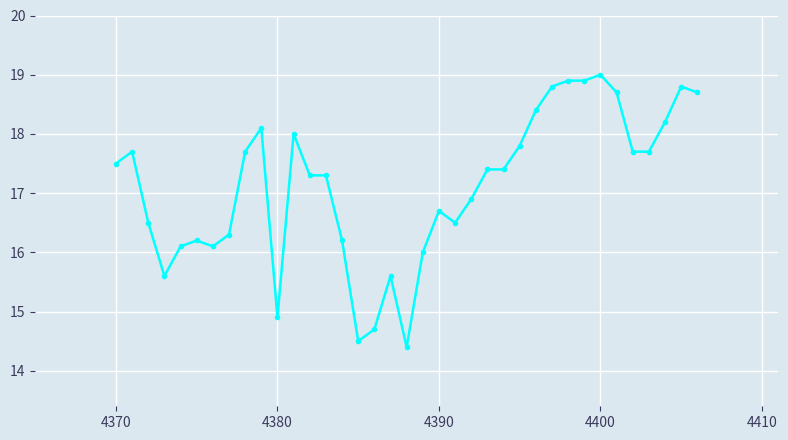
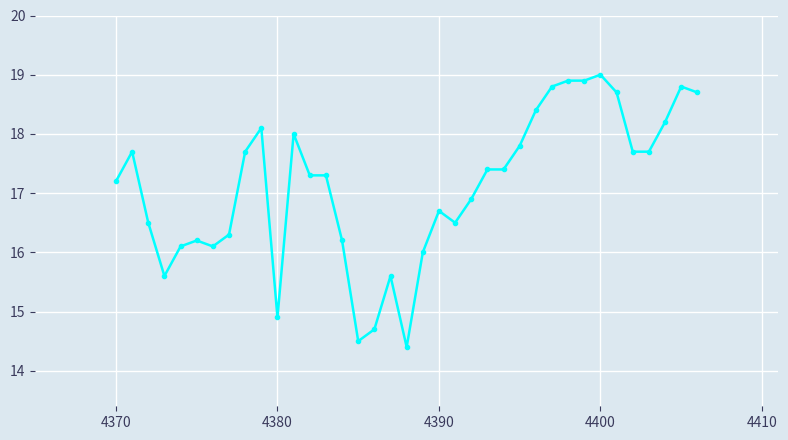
  {
-   "4370": 17.5,
+   "4370": 17.2,
    "4380": 14.9,
    "4390": 16.7,
    "4400": 19.0
  }
